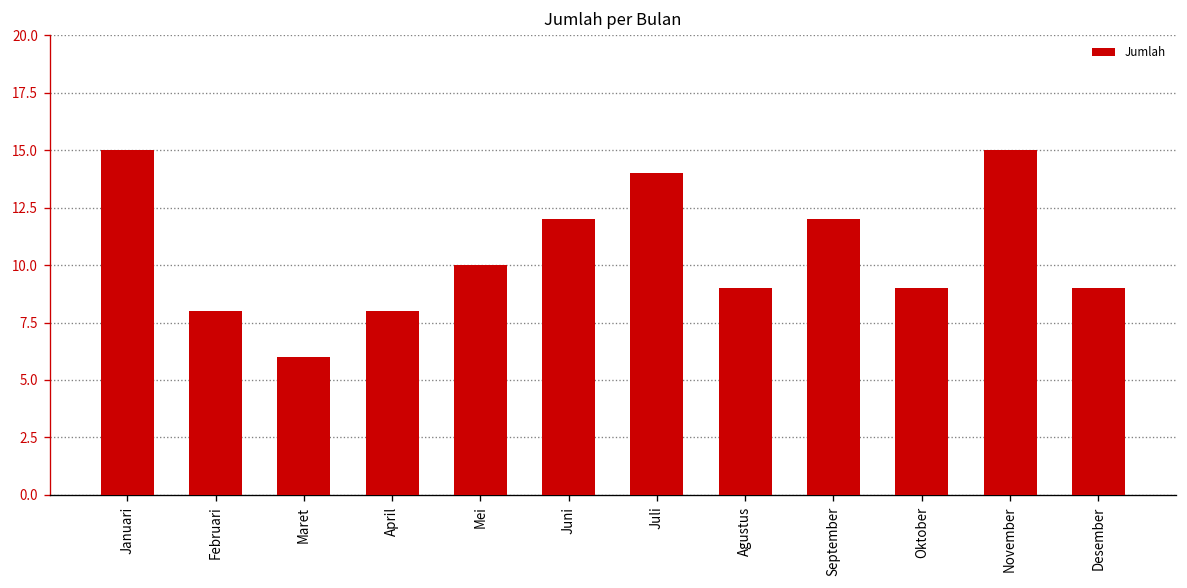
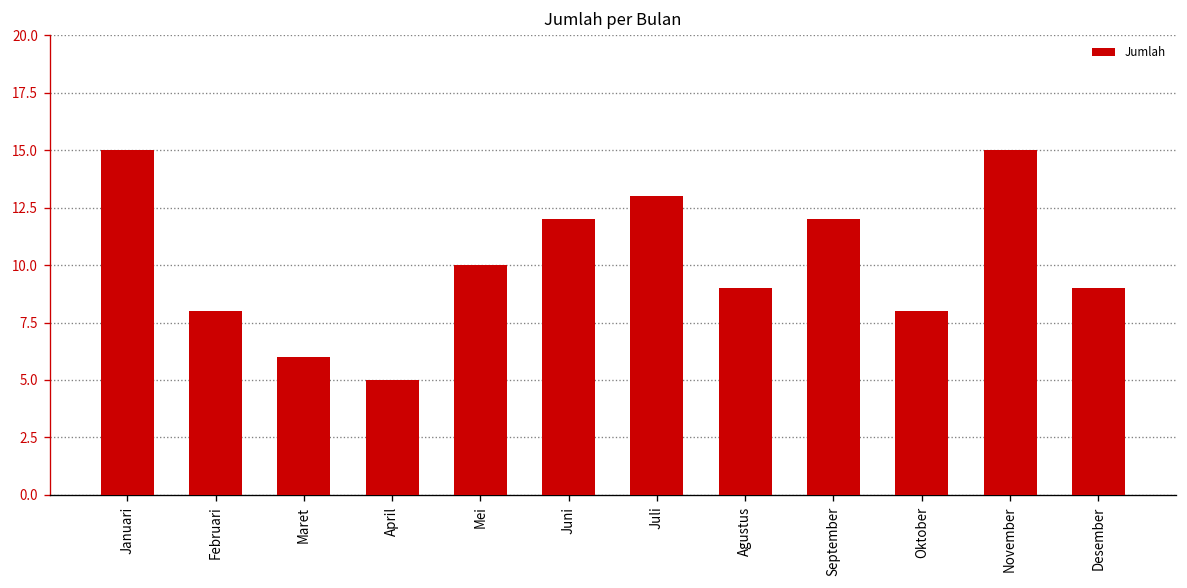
  {
    "Januari": 15,
    "Februari": 8,
    "Maret": 6,
-   "April": 8,
+   "April": 5,
    "Mei": 10,
    "Juni": 12,
-   "Juli": 14,
+   "Juli": 13,
    "Agustus": 9,
    "September": 12,
-   "Oktober": 9,
+   "Oktober": 8,
    "November": 15,
    "Desember": 9
  }
